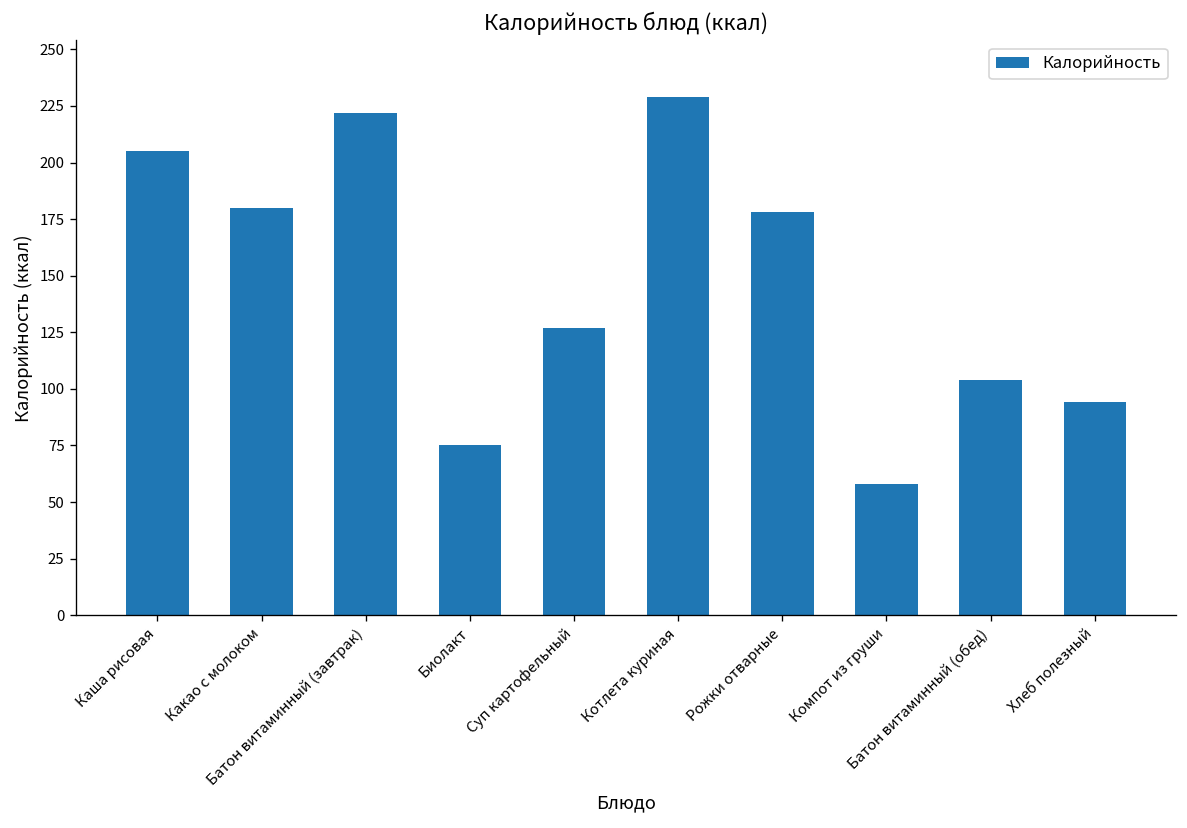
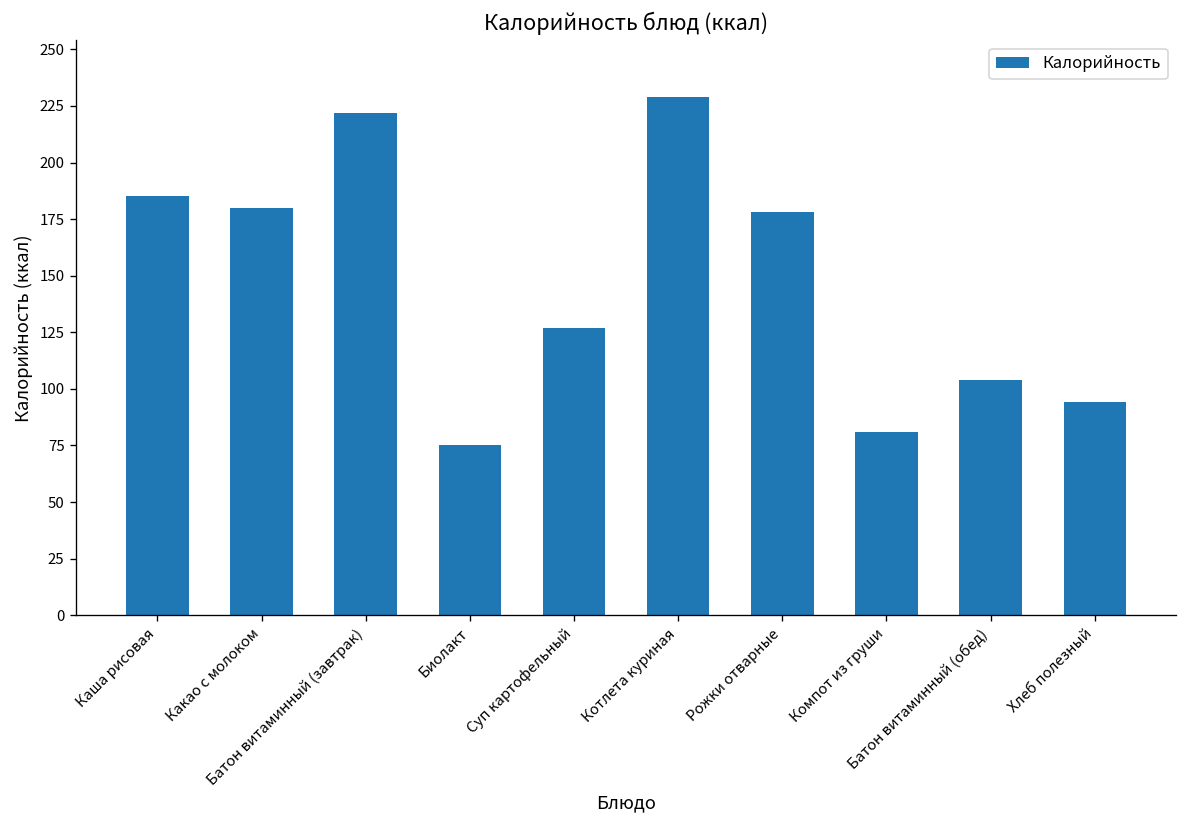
  {
-   "Каша рисовая": 205,
+   "Каша рисовая": 185,
    "Какао с молоком": 180,
    "Батон витаминный (завтрак)": 222,
    "Биолакт": 75,
    "Суп картофельный": 127,
    "Котлета куриная": 229,
    "Рожки отварные": 178,
-   "Компот из груши": 58,
+   "Компот из груши": 81,
    "Батон витаминный (обед)": 104,
    "Хлеб полезный": 94
  }
